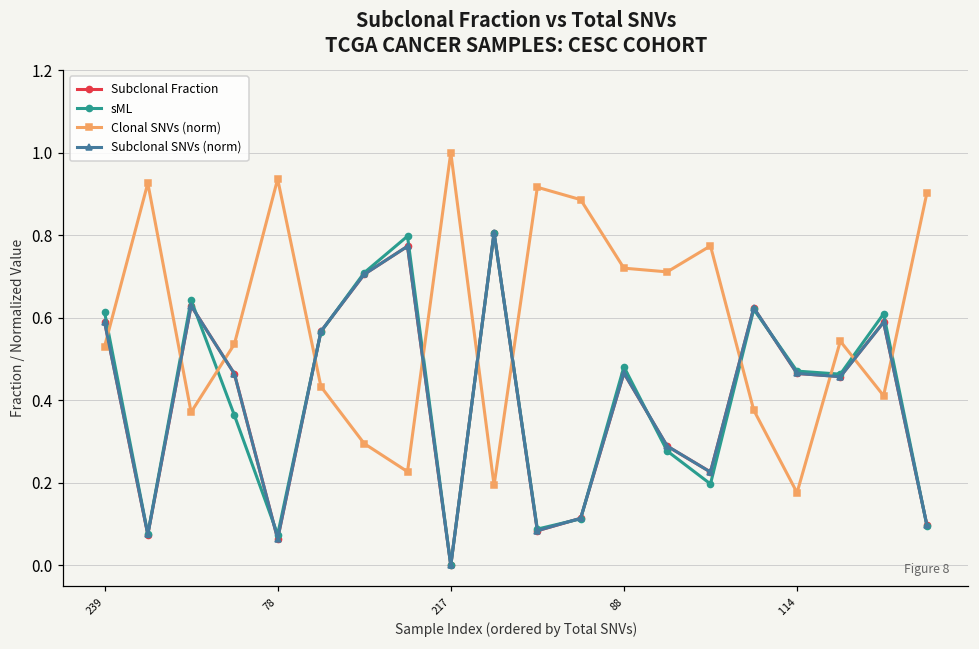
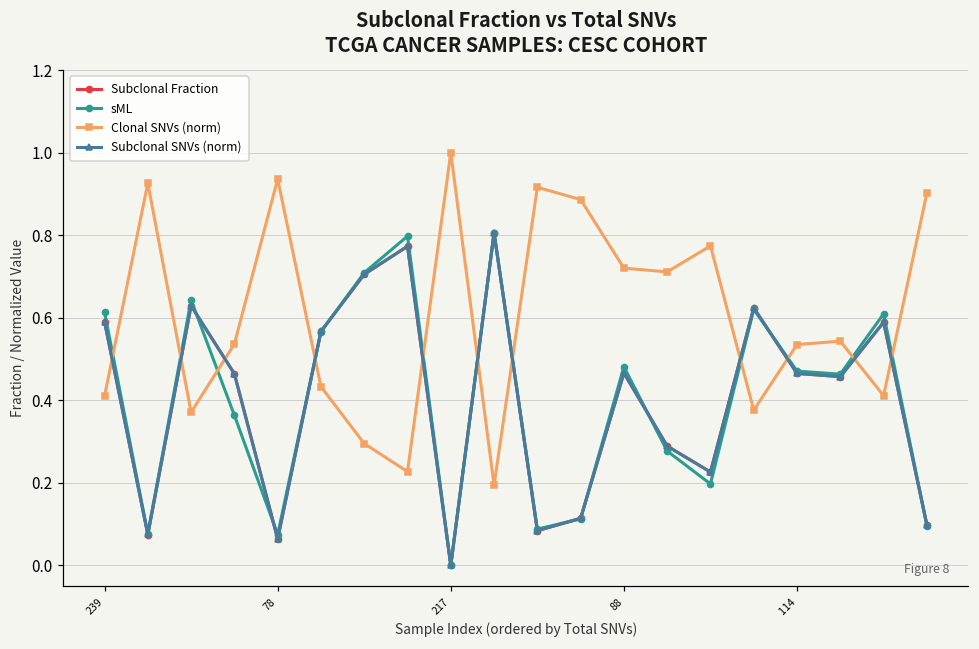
  {
    "Clonal SNVs (norm)": {
-     "239": 0.53,
+     "239": 0.41,
      "78": 0.94,
      "217": 1.00,
      "88": 0.72,
-     "114": 0.18
+     "114": 0.54
    }
  }
